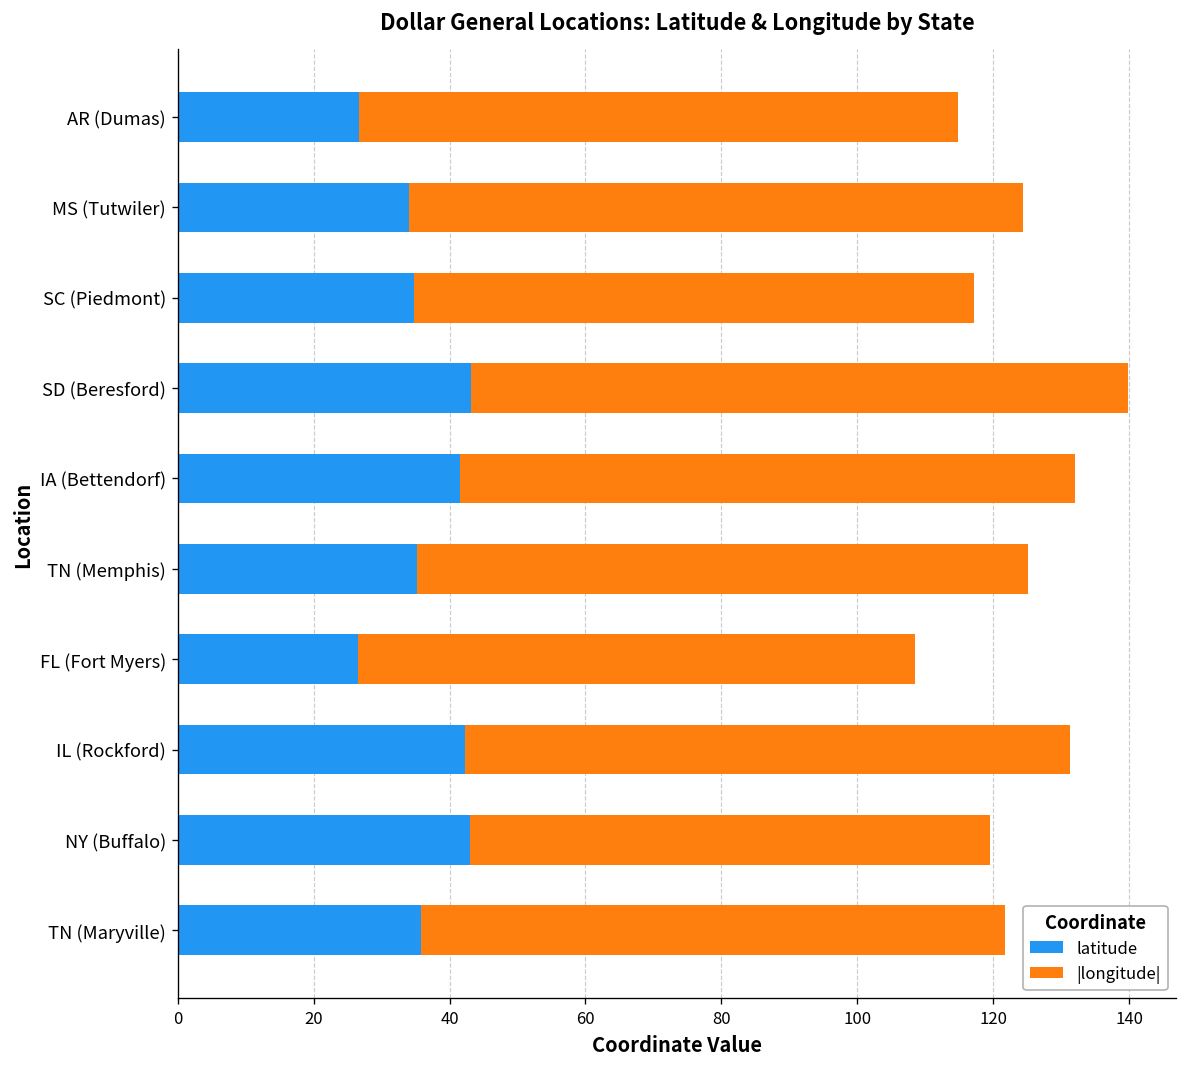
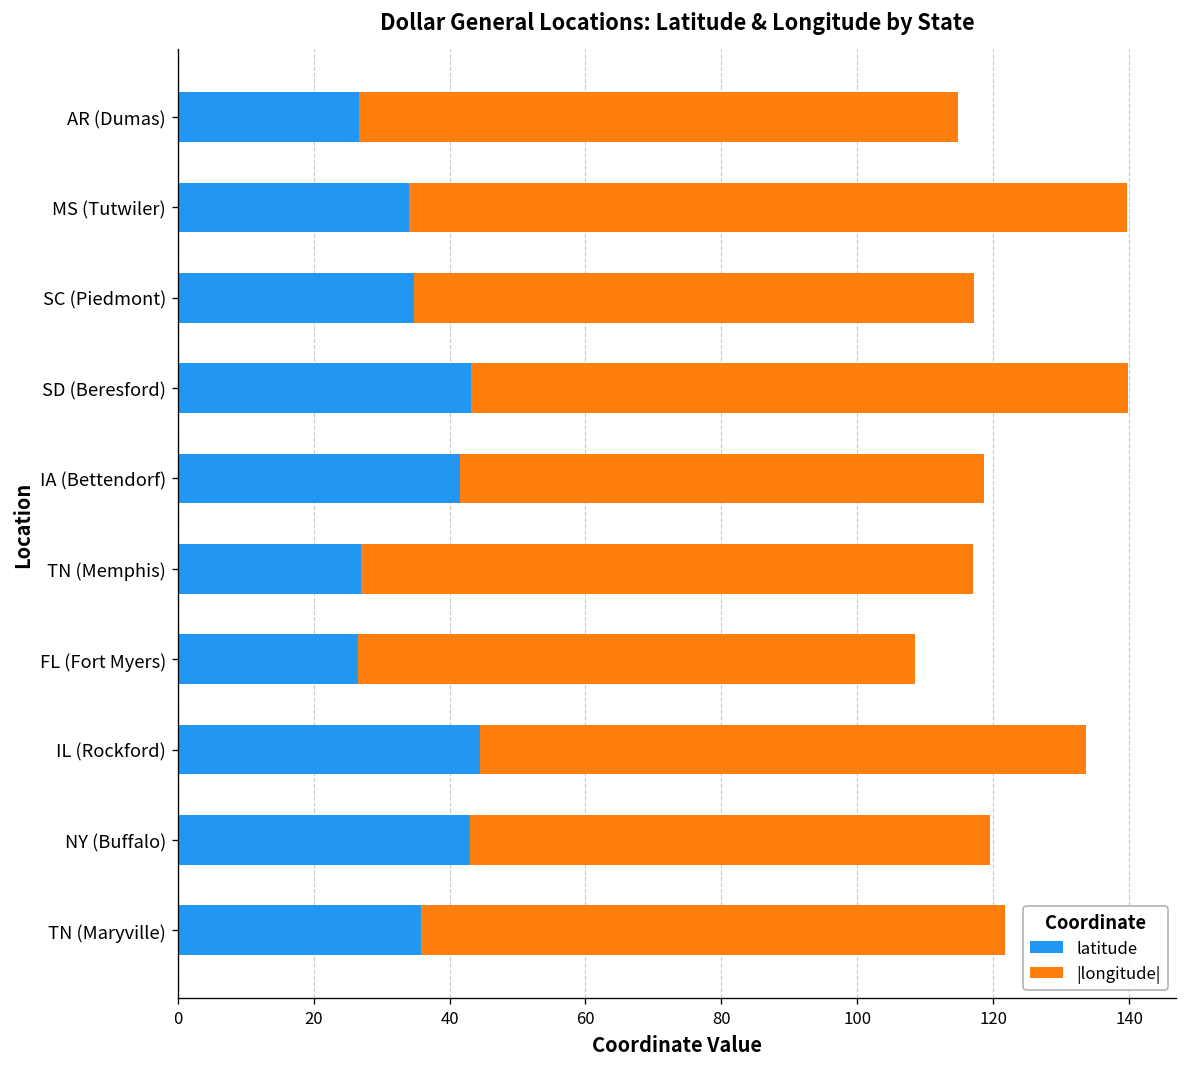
  {
    "latitude": {
      "AR (Dumas)": 27,
      "MS (Tutwiler)": 34,
      "SC (Piedmont)": 35,
      "SD (Beresford)": 43,
      "IA (Bettendorf)": 42,
-     "TN (Memphis)": 35,
+     "TN (Memphis)": 27,
      "FL (Fort Myers)": 27,
-     "IL (Rockford)": 42,
+     "IL (Rockford)": 45,
      "NY (Buffalo)": 43,
      "TN (Maryville)": 36
    },
    "|longitude|": {
      "AR (Dumas)": 88,
-     "MS (Tutwiler)": 90,
+     "MS (Tutwiler)": 106,
      "SC (Piedmont)": 82,
      "SD (Beresford)": 97,
-     "IA (Bettendorf)": 91,
+     "IA (Bettendorf)": 77,
      "TN (Memphis)": 90,
      "FL (Fort Myers)": 82,
      "IL (Rockford)": 89,
      "NY (Buffalo)": 77,
      "TN (Maryville)": 86
    }
  }
